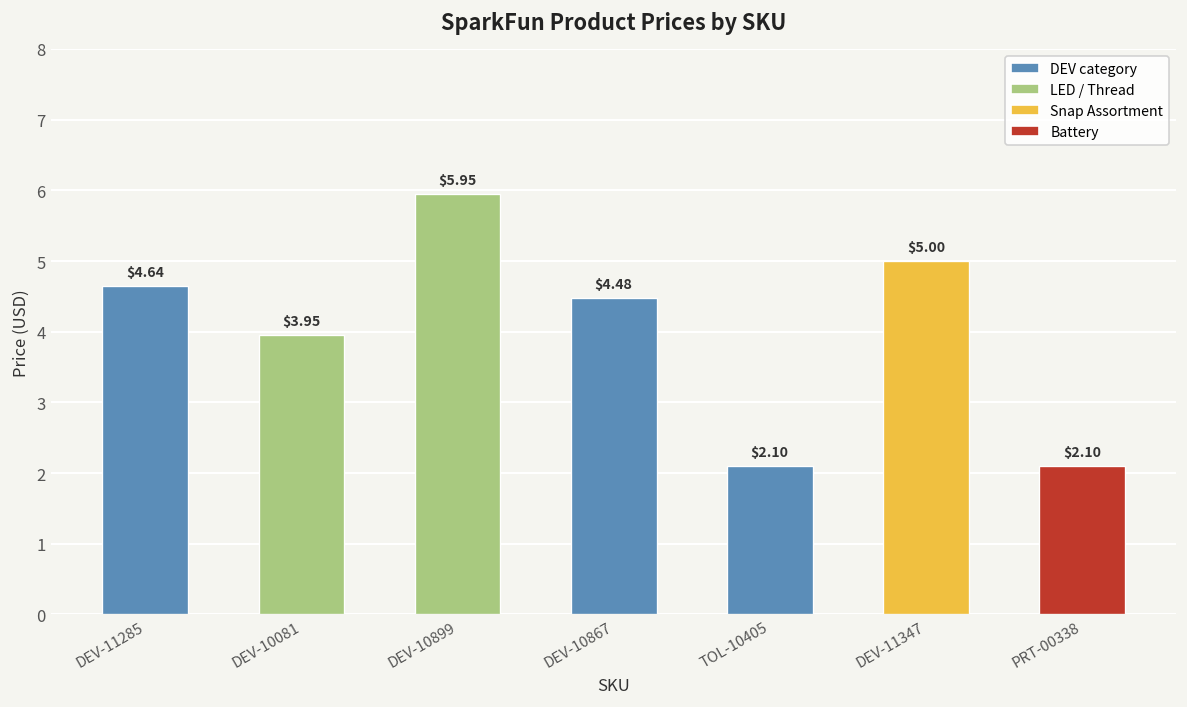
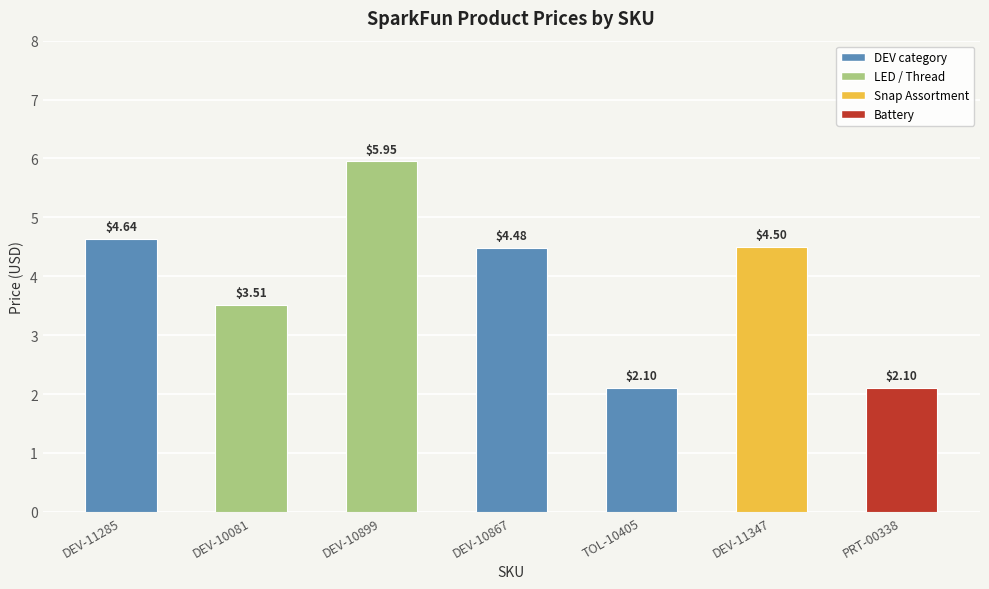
  {
    "DEV-11285": "$4.64",
-   "DEV-10081": "$3.95",
+   "DEV-10081": "$3.51",
    "DEV-10899": "$5.95",
    "DEV-10867": "$4.48",
    "TOL-10405": "$2.10",
-   "DEV-11347": "$5.00",
+   "DEV-11347": "$4.50",
    "PRT-00338": "$2.10"
  }
